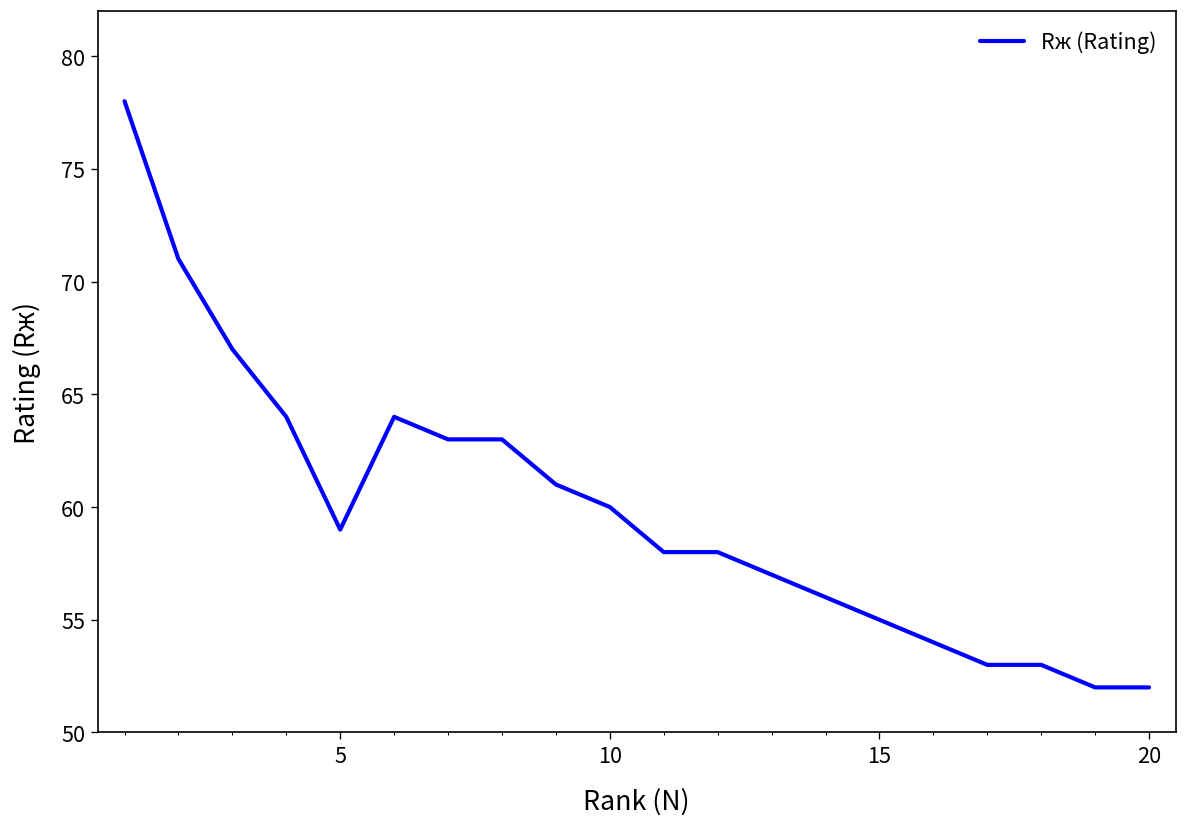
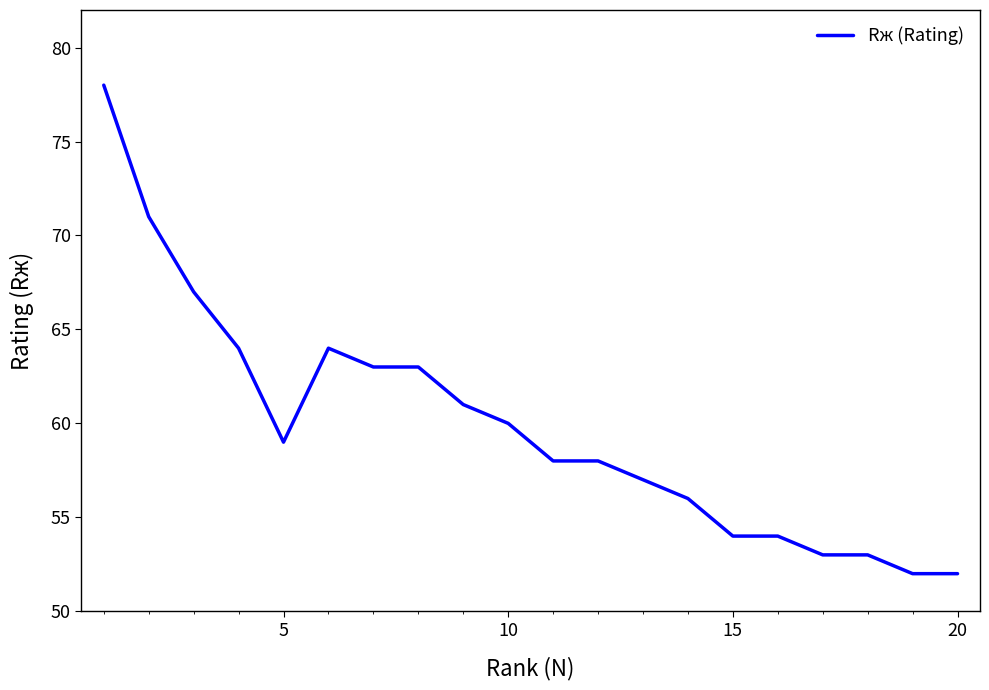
  {
    "5": 59,
    "10": 60,
-   "15": 55,
+   "15": 54,
    "20": 52
  }
